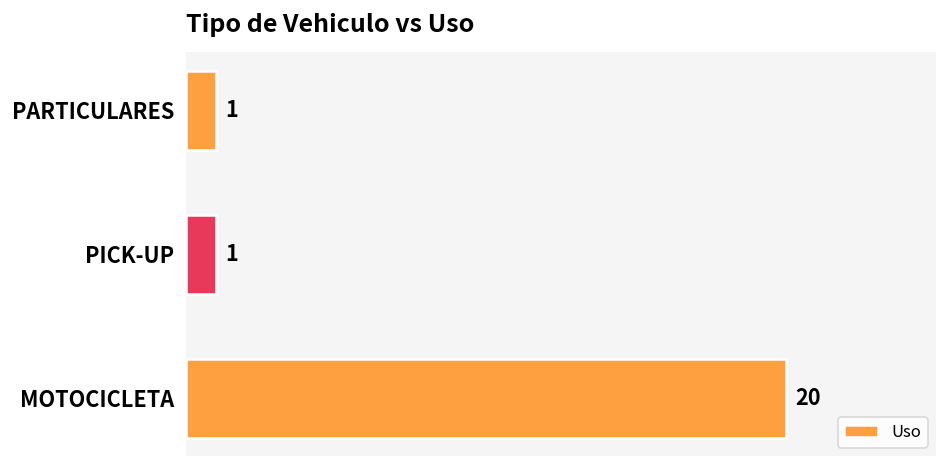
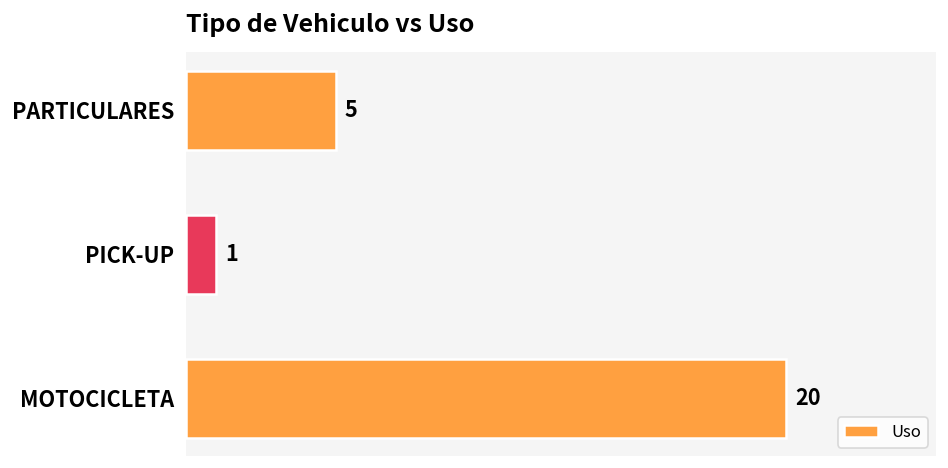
  {
-   "PARTICULARES": 1,
+   "PARTICULARES": 5,
    "PICK-UP": 1,
    "MOTOCICLETA": 20
  }
